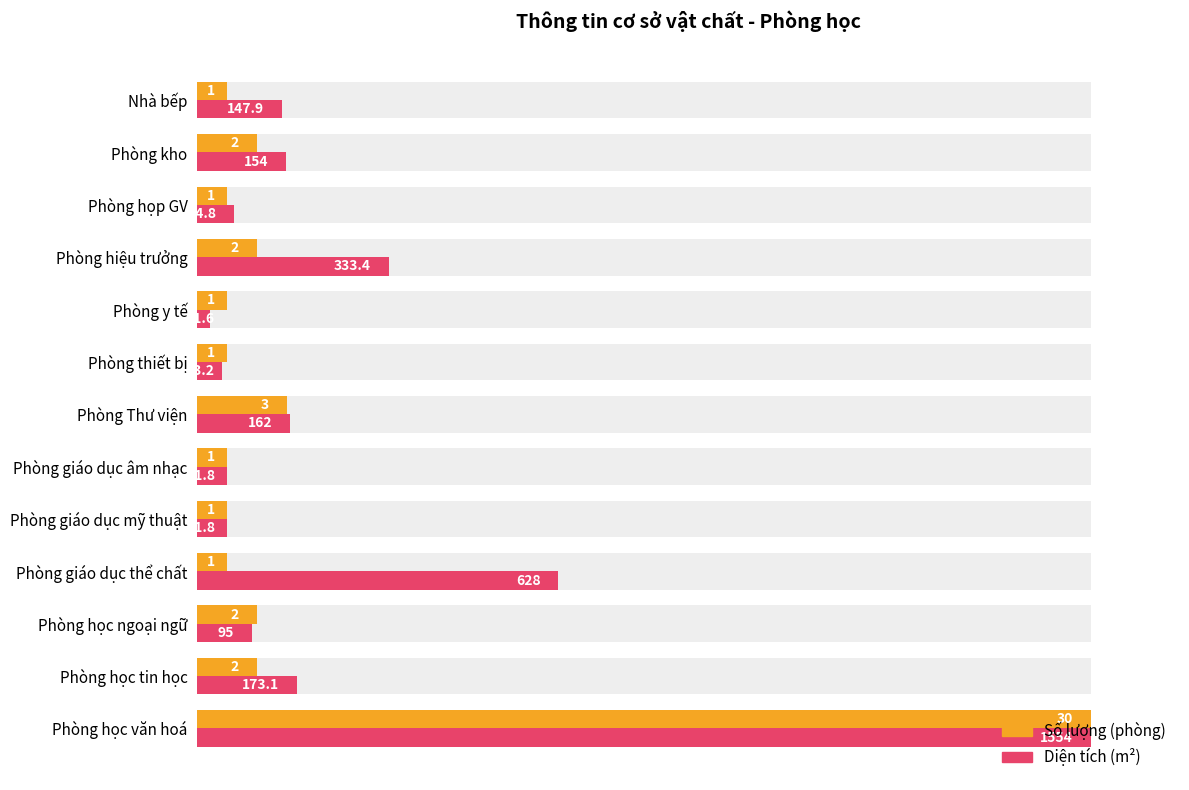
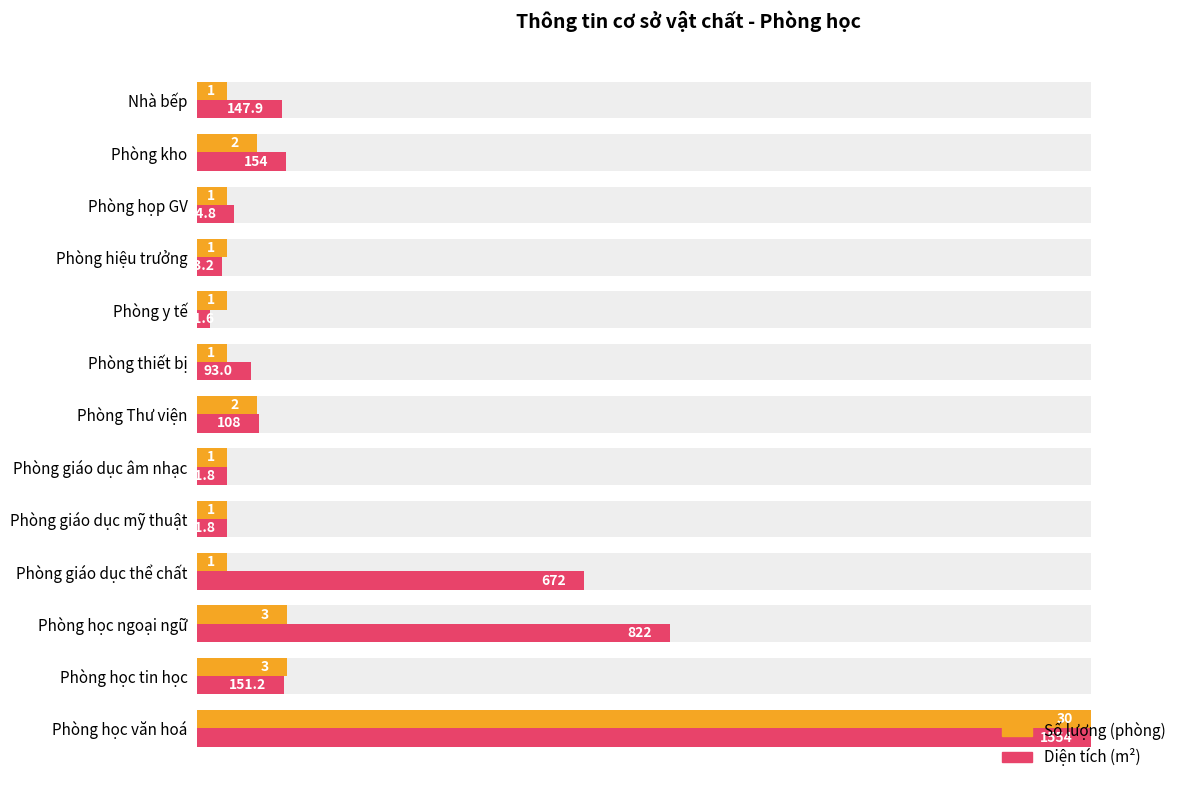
  {
    "Số lượng (phòng)": {
-     "Phòng hiệu trưởng": 2,
-     "Phòng Thư viện": 3,
-     "Phòng học ngoại ngữ": 2,
-     "Phòng học tin học": 2
+     "Phòng hiệu trưởng": 1,
+     "Phòng Thư viện": 2,
+     "Phòng học ngoại ngữ": 3,
+     "Phòng học tin học": 3
    },
    "Diện tích (m²)": {
-     "Phòng hiệu trưởng": 333.4,
-     "Phòng thiết bị": 43.2,
-     "Phòng Thư viện": 162,
-     "Phòng giáo dục thể chất": 628,
-     "Phòng học ngoại ngữ": 95,
-     "Phòng học tin học": 173.1
+     "Phòng hiệu trưởng": 43.2,
+     "Phòng thiết bị": 93.0,
+     "Phòng Thư viện": 108,
+     "Phòng giáo dục thể chất": 672,
+     "Phòng học ngoại ngữ": 822,
+     "Phòng học tin học": 151.2
    }
  }
